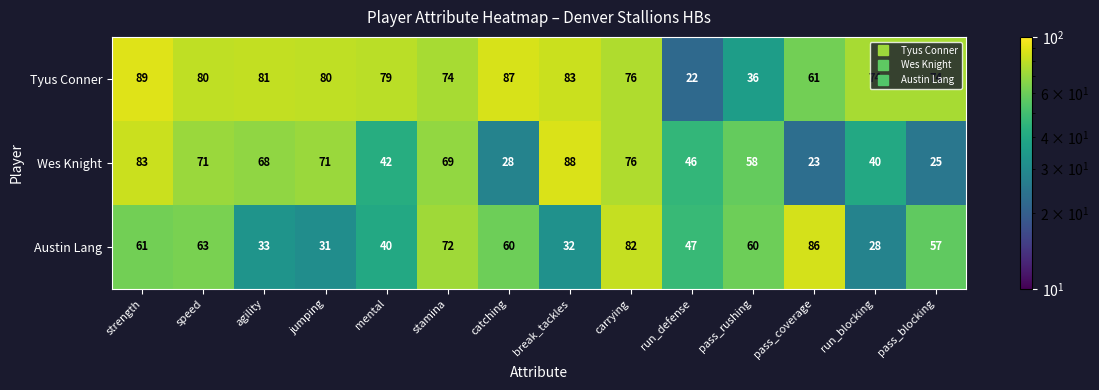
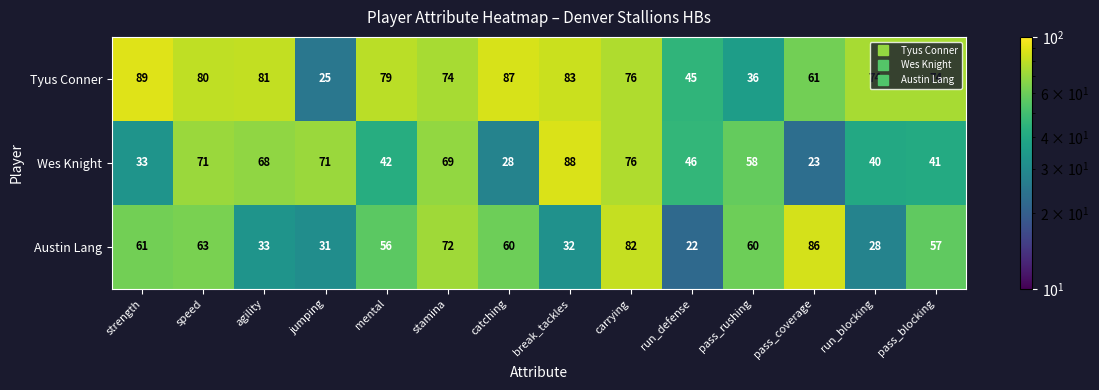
  {
    "Tyus Conner": {
      "strength": 89,
      "speed": 80,
      "agility": 81,
-     "jumping": 80,
+     "jumping": 25,
      "mental": 79,
      "stamina": 74,
      "catching": 87,
      "break_tackles": 83,
      "carrying": 76,
-     "run_defense": 22,
+     "run_defense": 45,
      "pass_rushing": 36,
      "pass_coverage": 61
    },
    "Wes Knight": {
-     "strength": 83,
+     "strength": 33,
      "speed": 71,
      "agility": 68,
      "jumping": 71,
      "mental": 42,
      "stamina": 69,
      "catching": 28,
      "break_tackles": 88,
      "carrying": 76,
      "run_defense": 46,
      "pass_rushing": 58,
      "pass_coverage": 23,
      "run_blocking": 40,
-     "pass_blocking": 25
+     "pass_blocking": 41
    },
    "Austin Lang": {
      "strength": 61,
      "speed": 63,
      "agility": 33,
      "jumping": 31,
-     "mental": 40,
+     "mental": 56,
      "stamina": 72,
      "catching": 60,
      "break_tackles": 32,
      "carrying": 82,
-     "run_defense": 47,
+     "run_defense": 22,
      "pass_rushing": 60,
      "pass_coverage": 86,
      "run_blocking": 28,
      "pass_blocking": 57
    }
  }
